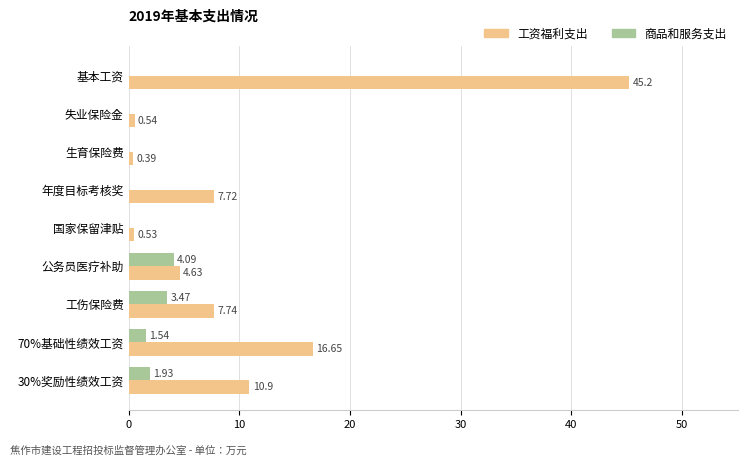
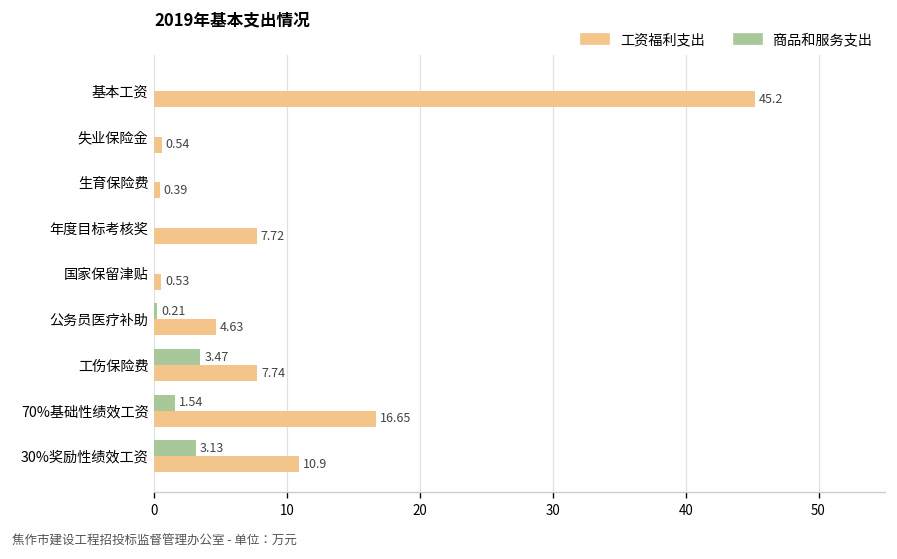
  {
    "工资福利支出": {
      "基本工资": 45.2,
      "失业保险金": 0.54,
      "生育保险费": 0.39,
      "年度目标考核奖": 7.72,
      "国家保留津贴": 0.53,
      "公务员医疗补助": 4.63,
      "工伤保险费": 7.74,
      "70%基础性绩效工资": 16.65,
      "30%奖励性绩效工资": 10.9
    },
    "商品和服务支出": {
-     "公务员医疗补助": 4.09,
+     "公务员医疗补助": 0.21,
      "工伤保险费": 3.47,
      "70%基础性绩效工资": 1.54,
-     "30%奖励性绩效工资": 1.93
+     "30%奖励性绩效工资": 3.13
    }
  }
